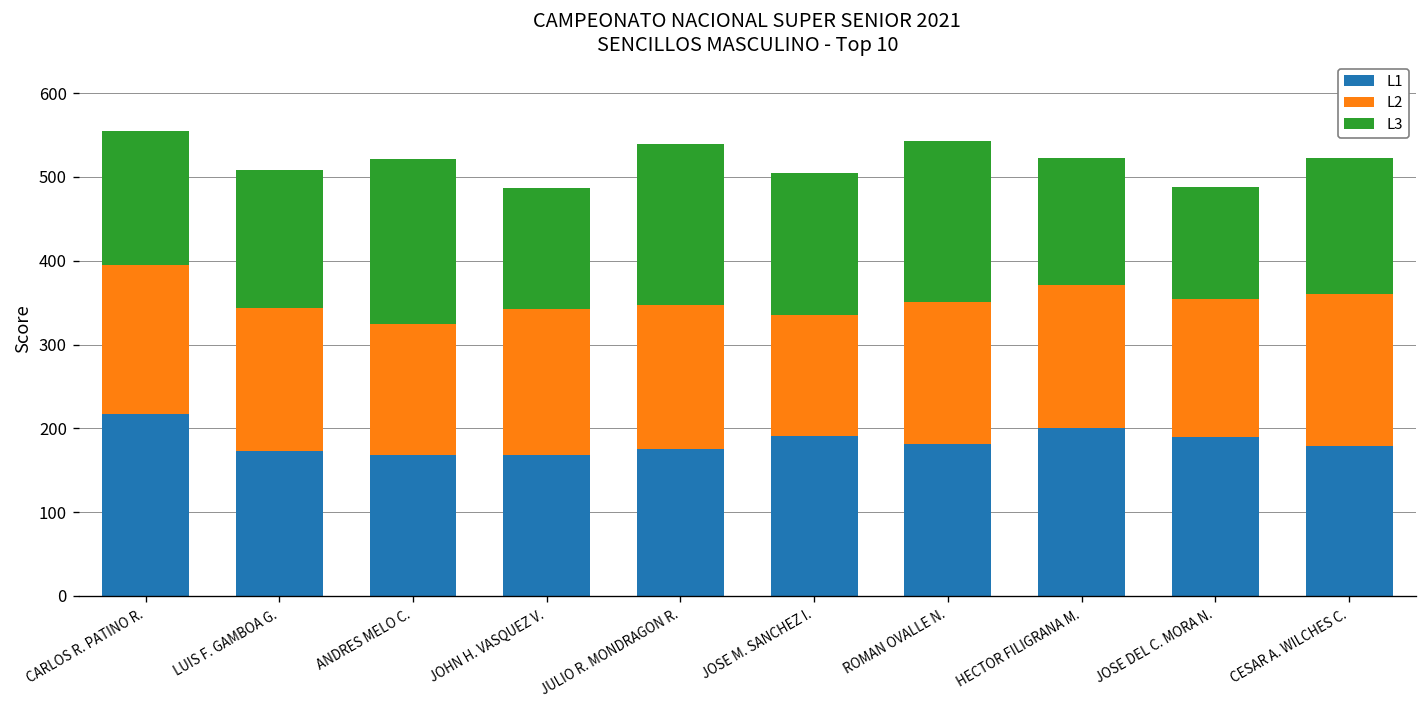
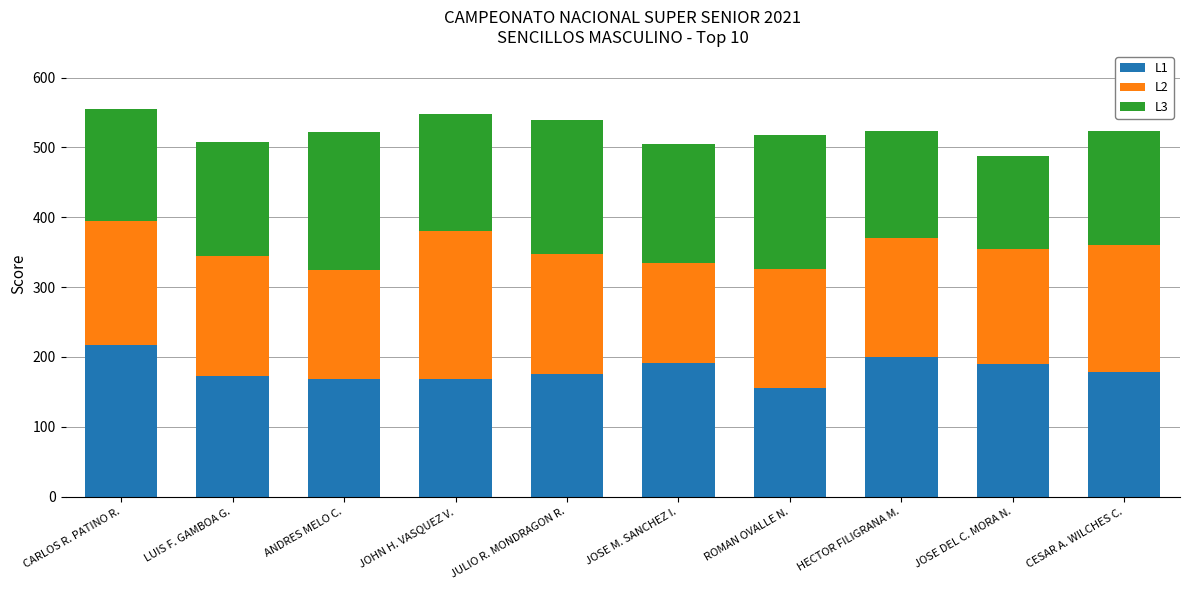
  {
    "L1": {
      "CARLOS R. PATINO R.": 220,
      "LUIS F. GAMBOA G.": 170,
      "ANDRES MELO C.": 170,
      "JOHN H. VASQUEZ V.": 170,
      "JULIO R. MONDRAGON R.": 180,
      "JOSE M. SANCHEZ I.": 190,
-     "ROMAN OVALLE N.": 180,
+     "ROMAN OVALLE N.": 160,
      "HECTOR FILIGRANA M.": 200,
      "JOSE DEL C. MORA N.": 190,
      "CESAR A. WILCHES C.": 180
    },
    "L2": {
      "CARLOS R. PATINO R.": 180,
      "LUIS F. GAMBOA G.": 170,
      "ANDRES MELO C.": 160,
-     "JOHN H. VASQUEZ V.": 180,
+     "JOHN H. VASQUEZ V.": 210,
      "JULIO R. MONDRAGON R.": 170,
      "JOSE M. SANCHEZ I.": 140,
      "ROMAN OVALLE N.": 170,
      "HECTOR FILIGRANA M.": 170,
      "JOSE DEL C. MORA N.": 160,
      "CESAR A. WILCHES C.": 180
    },
    "L3": {
      "CARLOS R. PATINO R.": 160,
      "LUIS F. GAMBOA G.": 160,
      "ANDRES MELO C.": 200,
-     "JOHN H. VASQUEZ V.": 140,
+     "JOHN H. VASQUEZ V.": 170,
      "JULIO R. MONDRAGON R.": 190,
      "JOSE M. SANCHEZ I.": 170,
      "ROMAN OVALLE N.": 190,
      "HECTOR FILIGRANA M.": 150,
      "JOSE DEL C. MORA N.": 130,
      "CESAR A. WILCHES C.": 160
    }
  }
